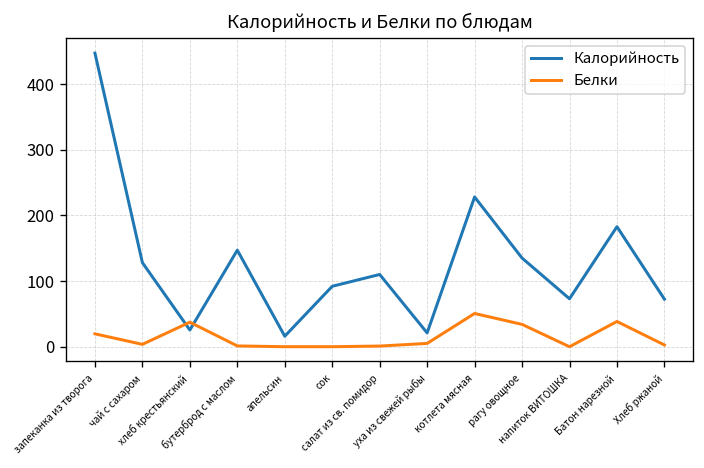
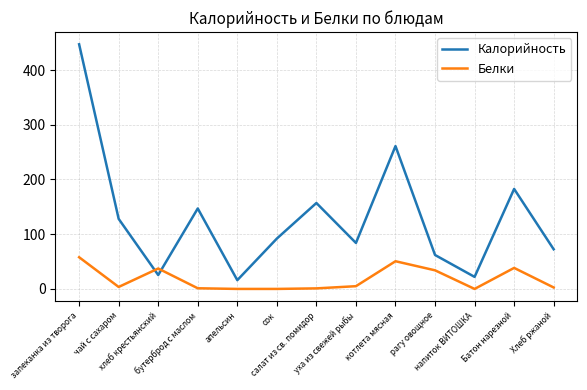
  {
    "Калорийность": {
      "запеканка из творога": 450,
      "чай с сахаром": 130,
      "хлеб крестьянский": 30,
      "бутерброд с маслом": 150,
      "апельсин": 20,
      "сок": 90,
-     "салат из св. помидор": 110,
-     "уха из свежей рыбы": 20,
-     "котлета мясная": 230,
-     "рагу овощное": 140,
-     "напиток ВИТОШКА": 70,
+     "салат из св. помидор": 160,
+     "уха из свежей рыбы": 80,
+     "котлета мясная": 260,
+     "рагу овощное": 60,
+     "напиток ВИТОШКА": 20,
      "Батон нарезной": 180,
      "Хлеб ржаной": 70
    },
    "Белки": {
-     "запеканка из творога": 20,
+     "запеканка из творога": 60,
      "чай с сахаром": 0,
      "хлеб крестьянский": 40,
      "бутерброд с маслом": 0,
      "апельсин": 0,
      "сок": 0,
      "салат из св. помидор": 0,
      "уха из свежей рыбы": 10,
      "котлета мясная": 50,
      "рагу овощное": 30,
      "напиток ВИТОШКА": 0,
      "Батон нарезной": 40,
      "Хлеб ржаной": 0
    }
  }
